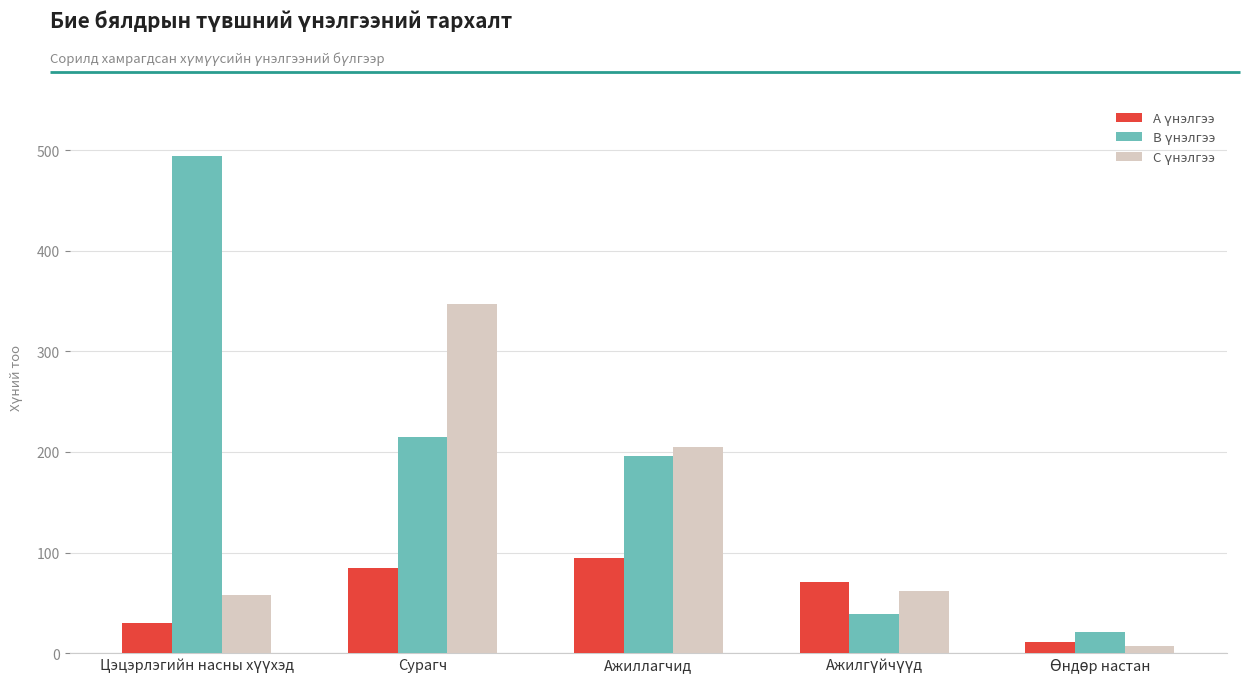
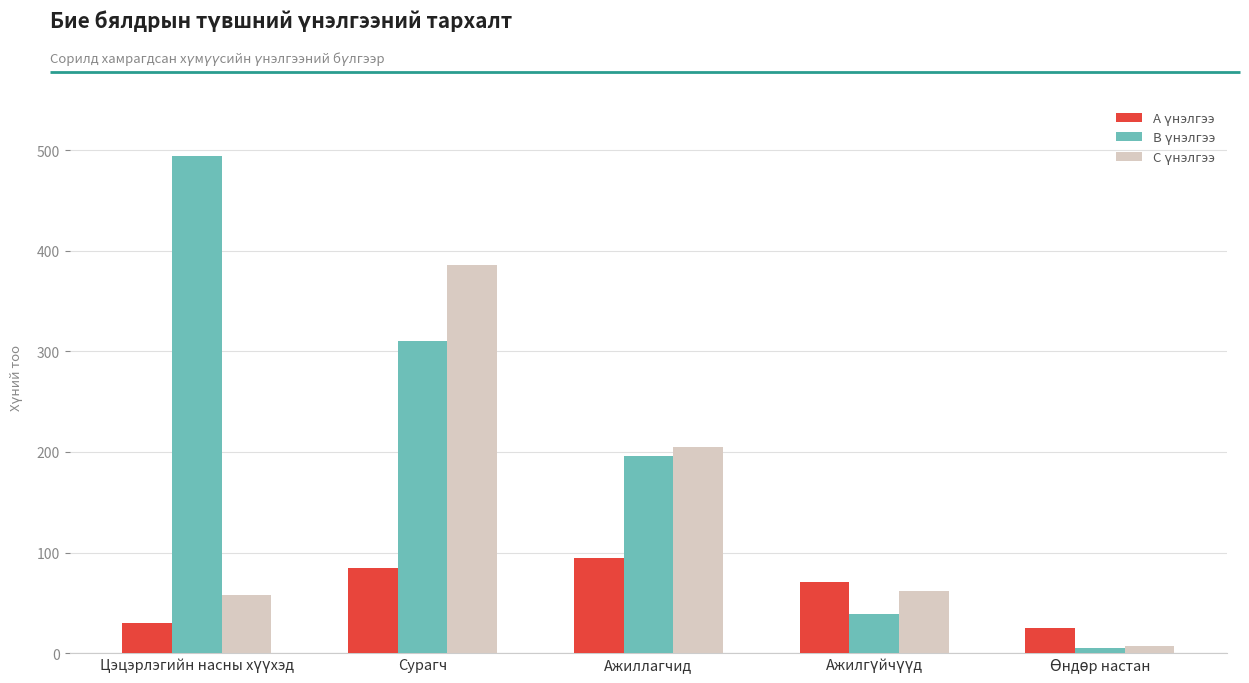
  {
    "A үнэлгээ": {
      "Цэцэрлэгийн насны хүүхэд": 30,
      "Сурагч": 85,
      "Ажиллагчид": 95,
      "Ажилгүйчүүд": 71,
-     "Өндөр настан": 11
+     "Өндөр настан": 25
    },
    "B үнэлгээ": {
      "Цэцэрлэгийн насны хүүхэд": 494,
-     "Сурагч": 215,
+     "Сурагч": 310,
      "Ажиллагчид": 196,
      "Ажилгүйчүүд": 39,
-     "Өндөр настан": 21
+     "Өндөр настан": 5
    },
    "C үнэлгээ": {
      "Цэцэрлэгийн насны хүүхэд": 58,
-     "Сурагч": 347,
+     "Сурагч": 386,
      "Ажиллагчид": 205,
      "Ажилгүйчүүд": 62,
      "Өндөр настан": 7
    }
  }
